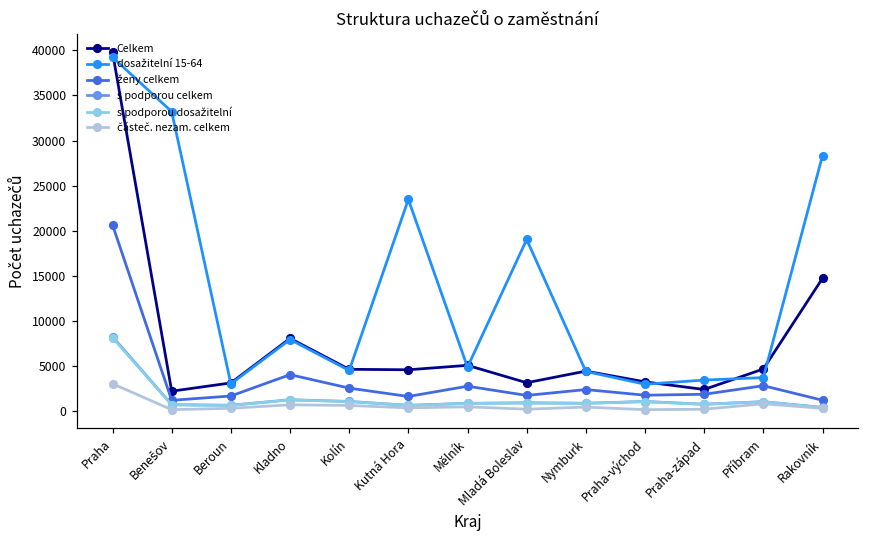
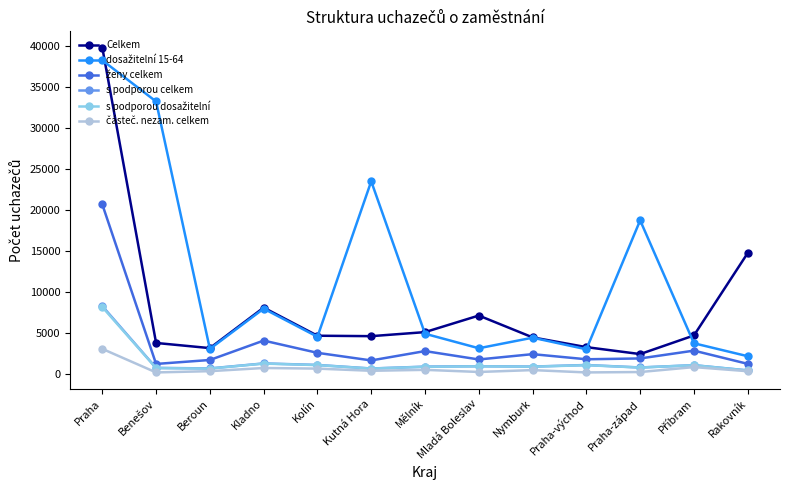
  {
    "Celkem": {
      "Praha": 40000,
-     "Benešov": 2000,
+     "Benešov": 4000,
      "Kutná Hora": 5000,
-     "Mladá Boleslav": 3000,
+     "Mladá Boleslav": 7000,
      "Praha-západ": 2000,
      "Příbram": 5000,
      "Rakovník": 15000
    },
    "dosažitelní 15-64": {
-     "Praha": 39000,
+     "Praha": 38000,
      "Benešov": 33000,
      "Kutná Hora": 23000,
-     "Mladá Boleslav": 19000,
-     "Praha-západ": 3000,
+     "Mladá Boleslav": 3000,
+     "Praha-západ": 19000,
      "Příbram": 4000,
-     "Rakovník": 28000
+     "Rakovník": 2000
    }
  }
